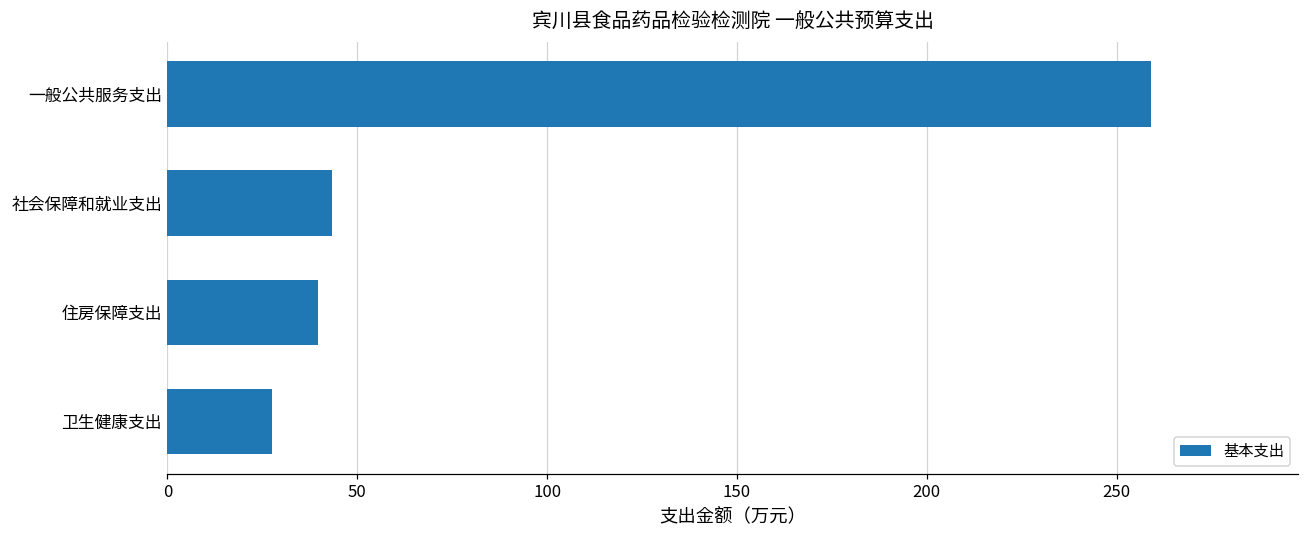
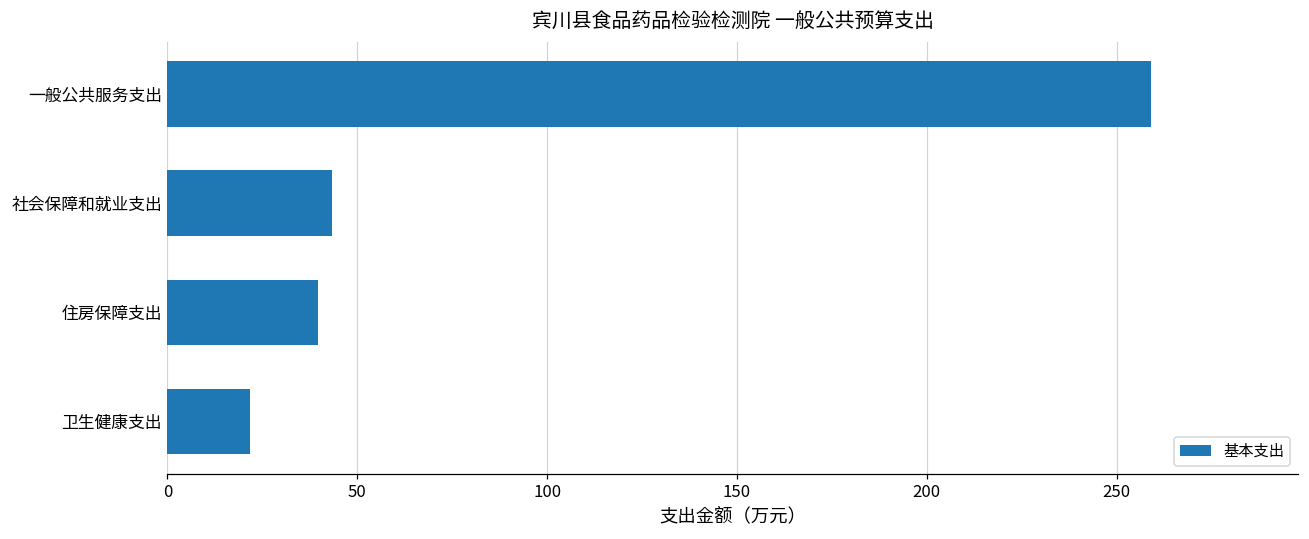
  {
    "一般公共服务支出": 259,
    "社会保障和就业支出": 43,
    "住房保障支出": 40,
-   "卫生健康支出": 28
+   "卫生健康支出": 22
  }
